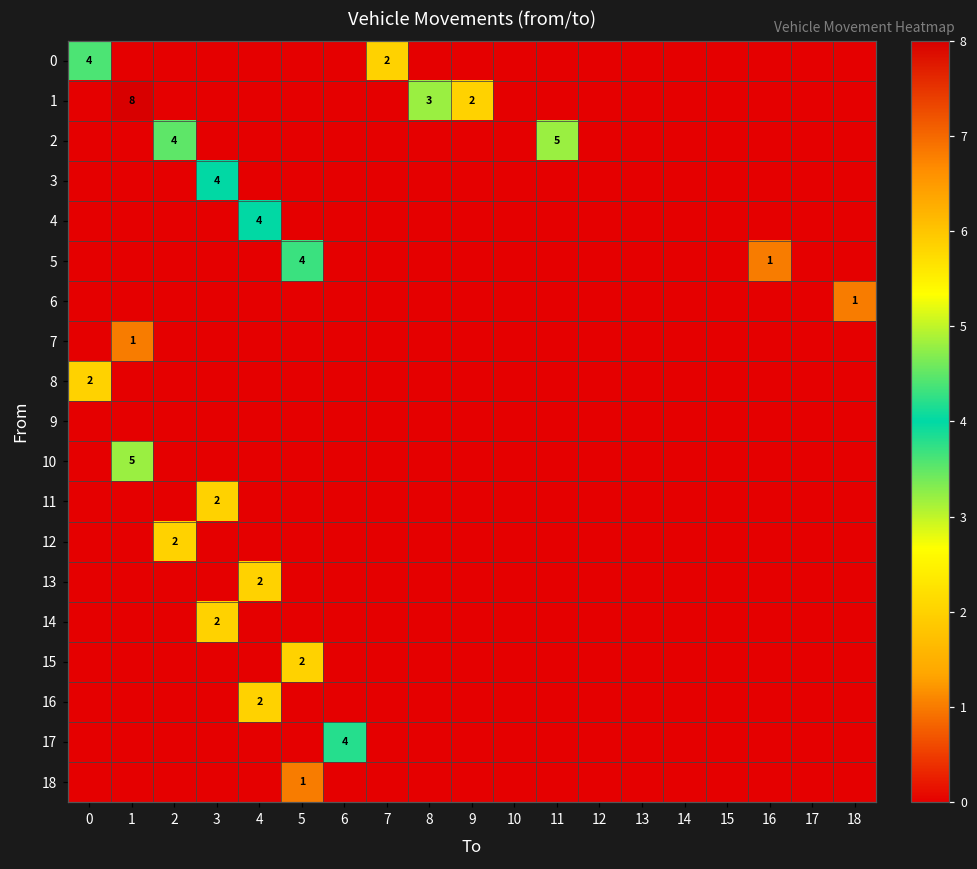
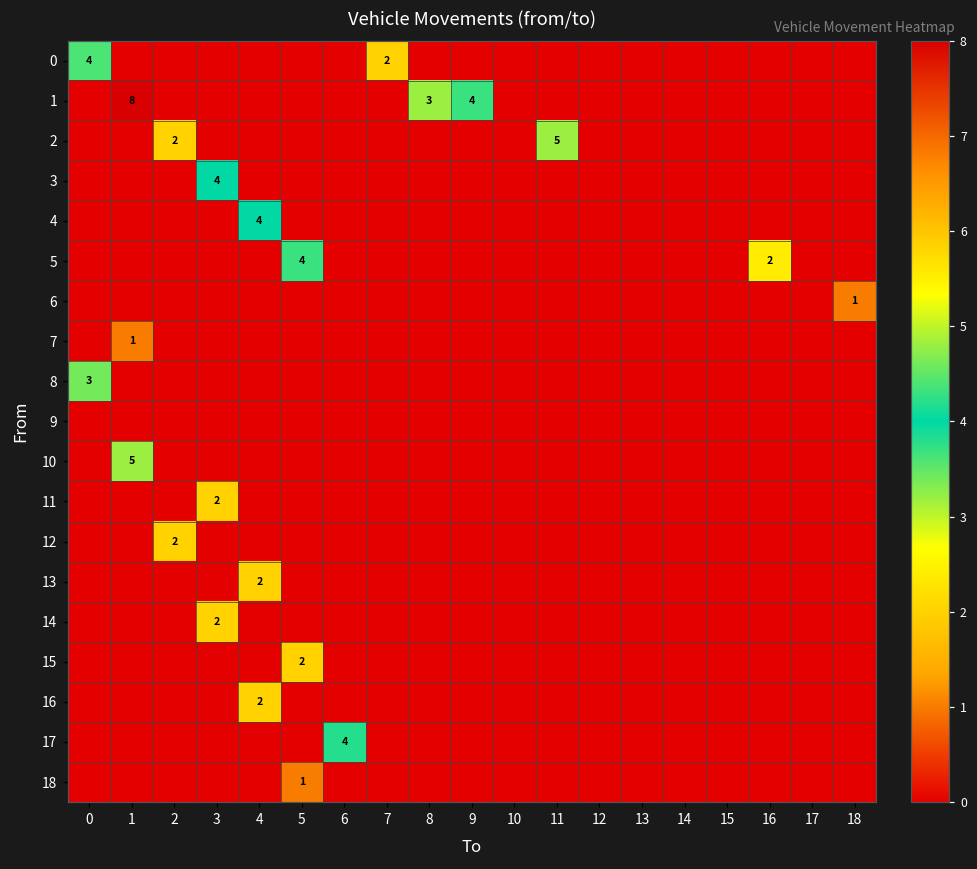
  {
    "0": {
      "0": 4,
      "7": 2
    },
    "1": {
      "1": 8,
      "8": 3,
-     "9": 2
+     "9": 4
    },
    "2": {
-     "2": 4,
+     "2": 2,
      "11": 5
    },
    "3": {
      "3": 4
    },
    "4": {
      "4": 4
    },
    "5": {
      "5": 4,
-     "16": 1
+     "16": 2
    },
    "6": {
      "18": 1
    },
    "7": {
      "1": 1
    },
    "8": {
-     "0": 2
+     "0": 3
    },
    "10": {
      "1": 5
    },
    "11": {
      "3": 2
    },
    "12": {
      "2": 2
    },
    "13": {
      "4": 2
    },
    "14": {
      "3": 2
    },
    "15": {
      "5": 2
    },
    "16": {
      "4": 2
    },
    "17": {
      "6": 4
    },
    "18": {
      "5": 1
    }
  }
